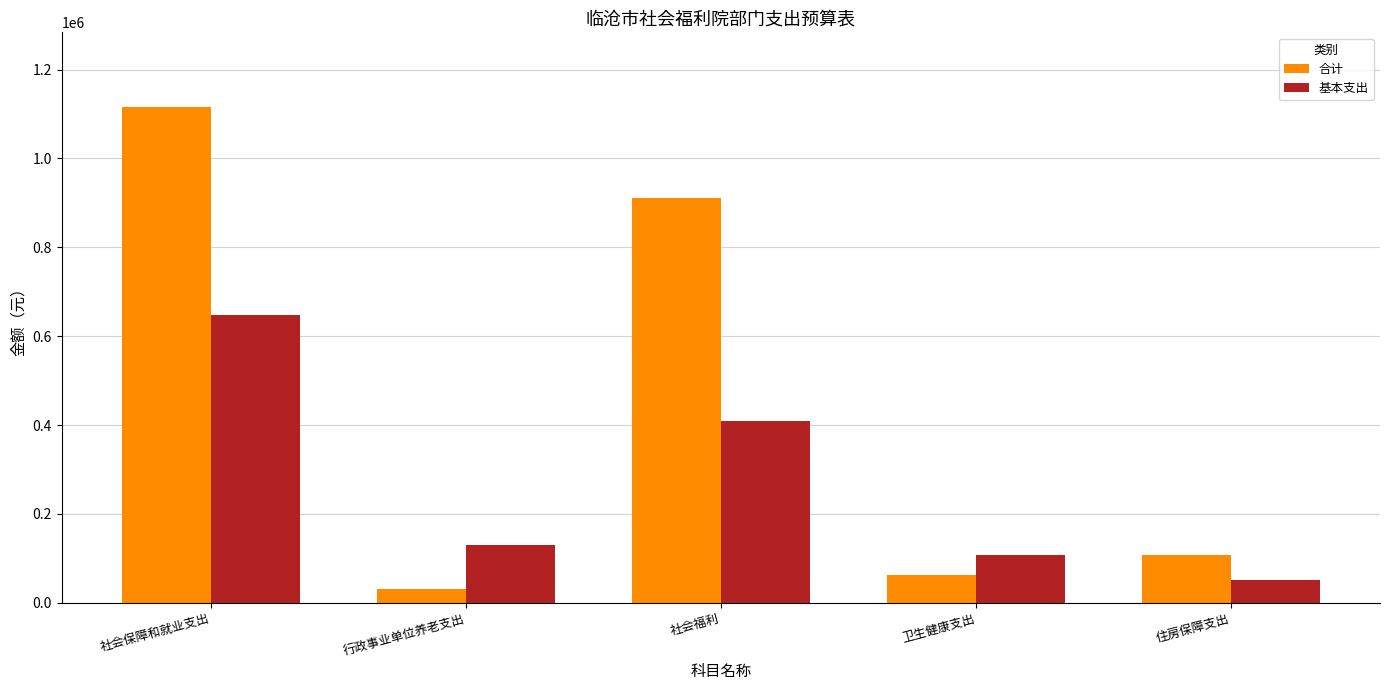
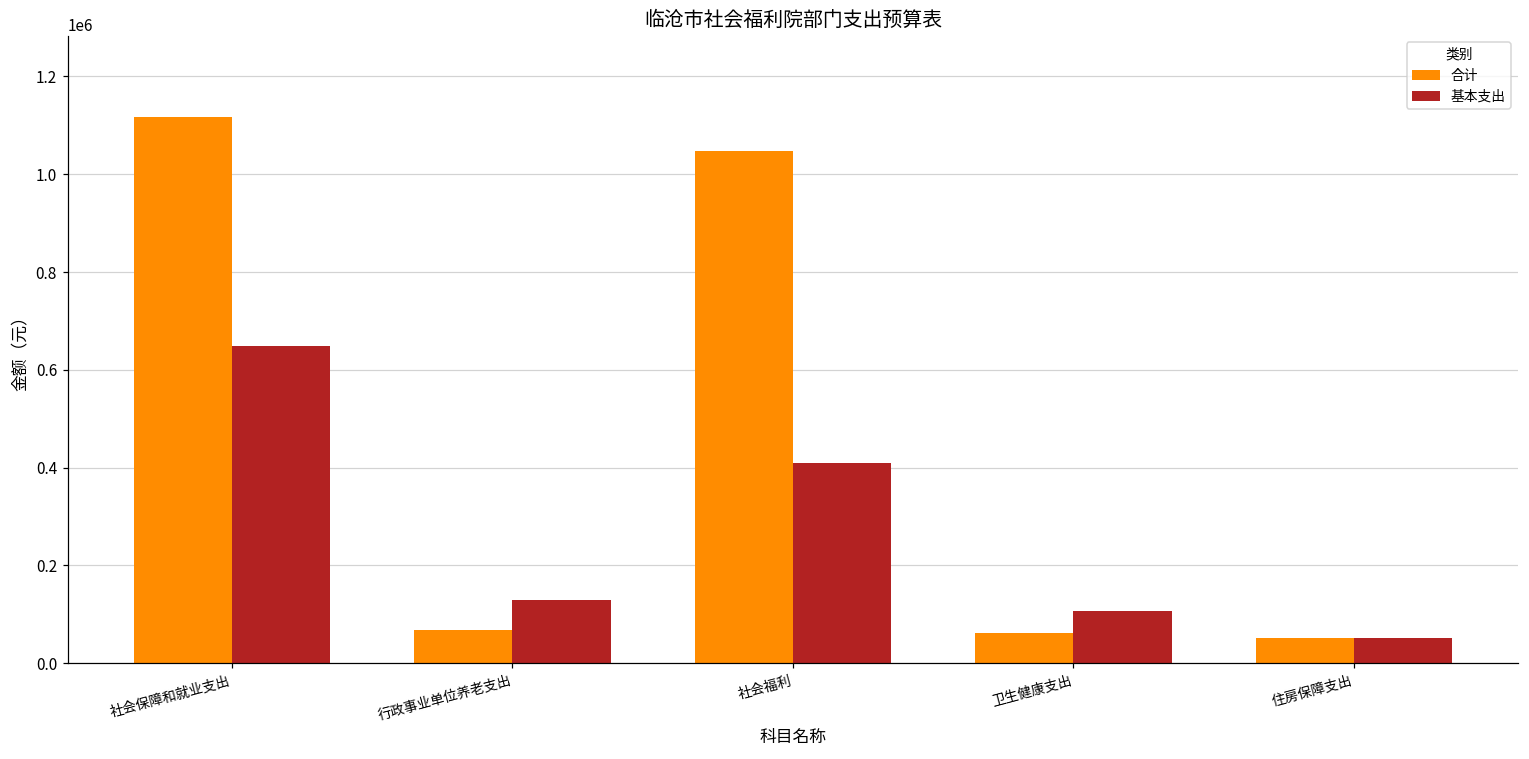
  {
    "合计": {
      "社会保障和就业支出": 1120000,
-     "行政事业单位养老支出": 30000,
-     "社会福利": 910000,
+     "行政事业单位养老支出": 70000,
+     "社会福利": 1050000,
      "卫生健康支出": 60000,
-     "住房保障支出": 110000
+     "住房保障支出": 50000
    },
    "基本支出": {
      "社会保障和就业支出": 650000,
      "行政事业单位养老支出": 130000,
      "社会福利": 410000,
      "卫生健康支出": 110000,
      "住房保障支出": 50000
    }
  }
